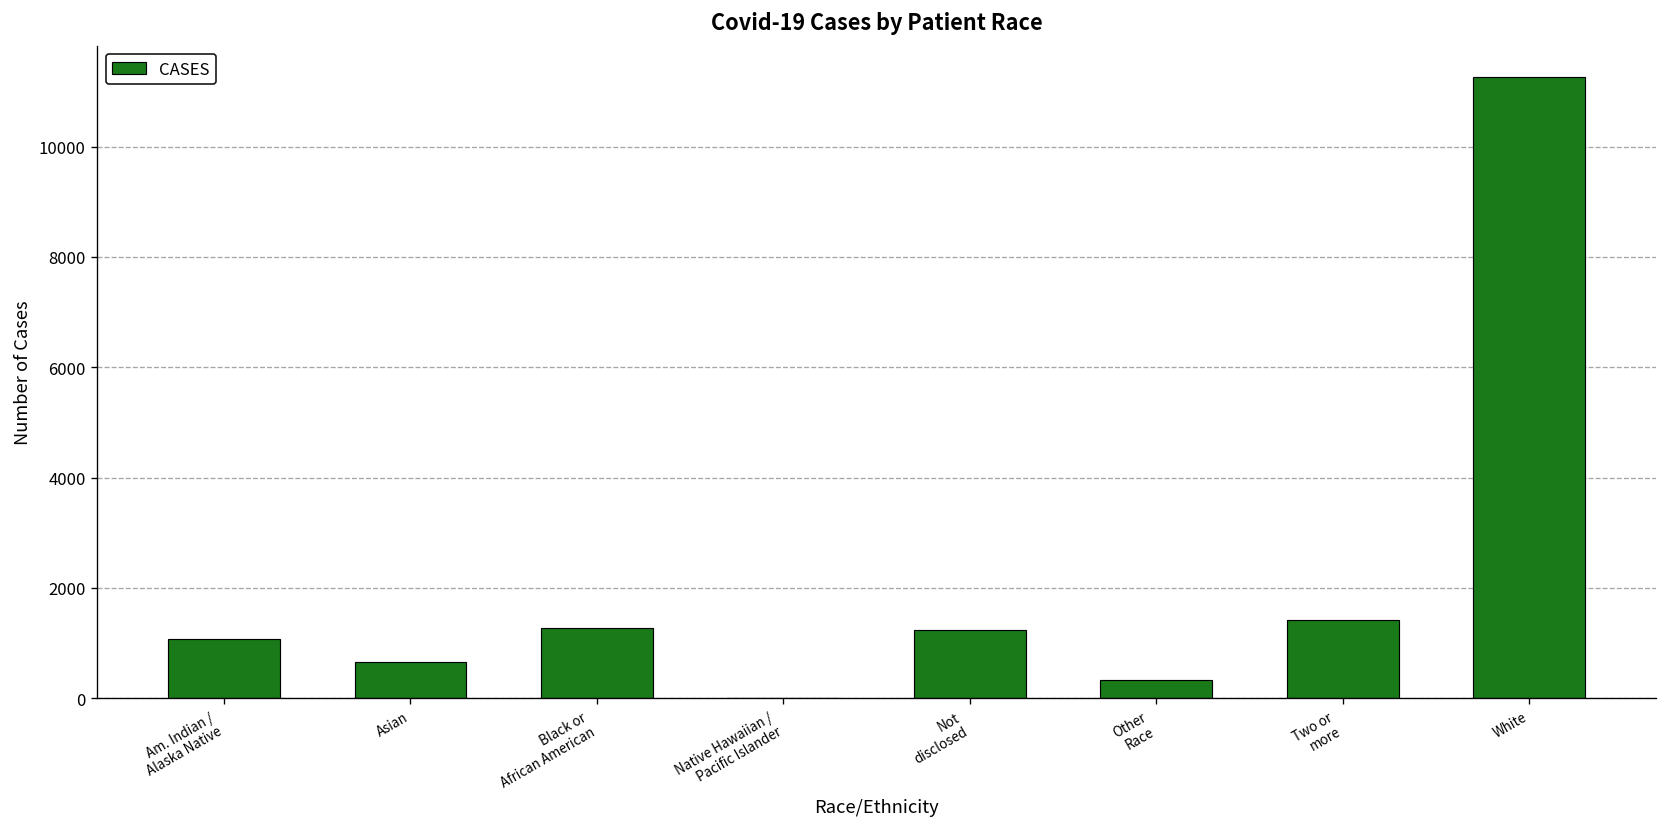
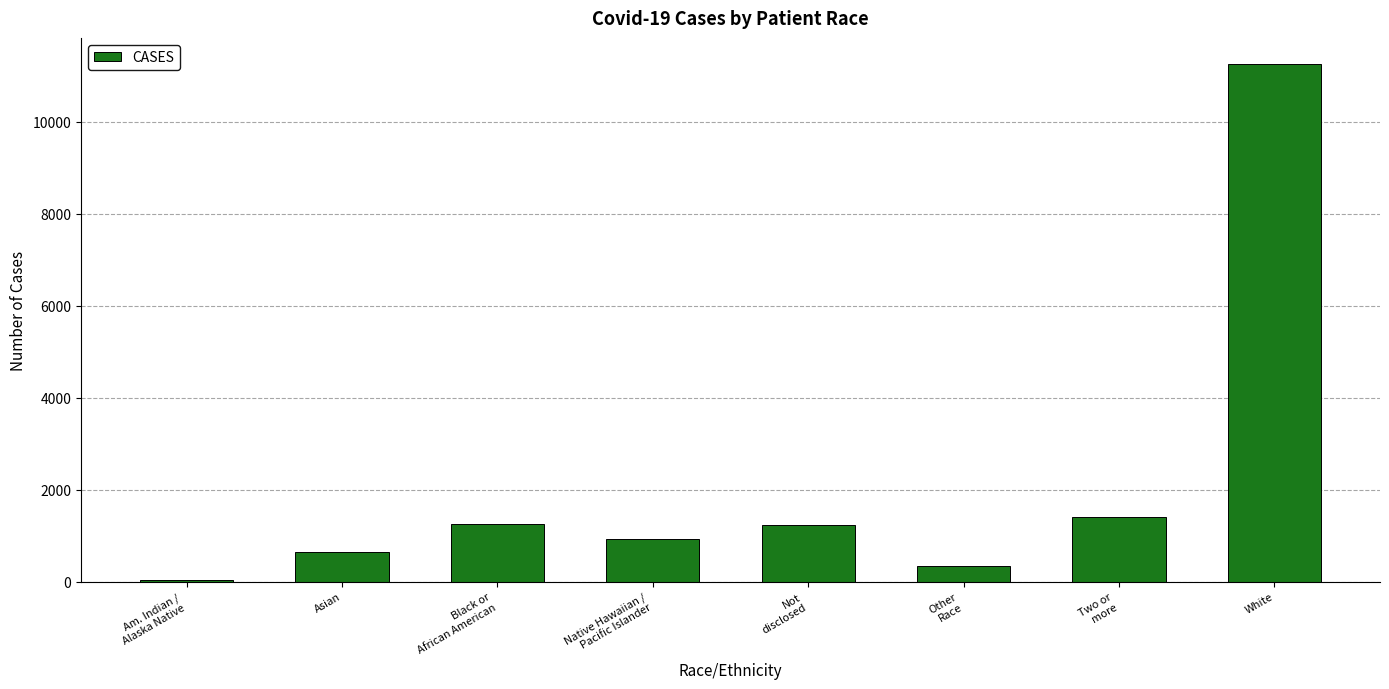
  {
-   "Am. Indian / Alaska Native": 1100,
+   "Am. Indian / Alaska Native": 0,
    "Asian": 700,
    "Black or African American": 1300,
-   "Native Hawaiian / Pacific Islander": 0,
+   "Native Hawaiian / Pacific Islander": 900,
    "Not disclosed": 1200,
    "Other Race": 300,
    "Two or more": 1400,
    "White": 11300
  }
